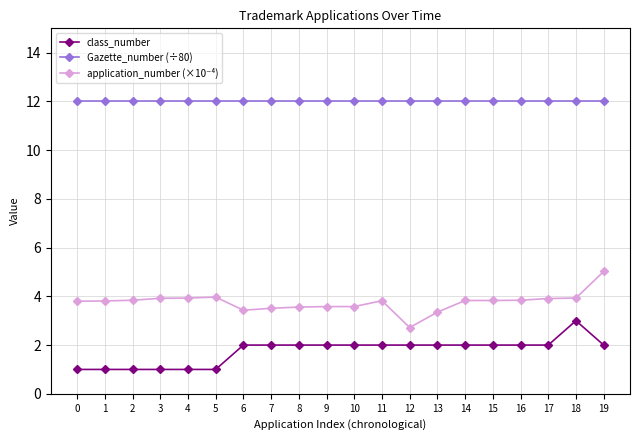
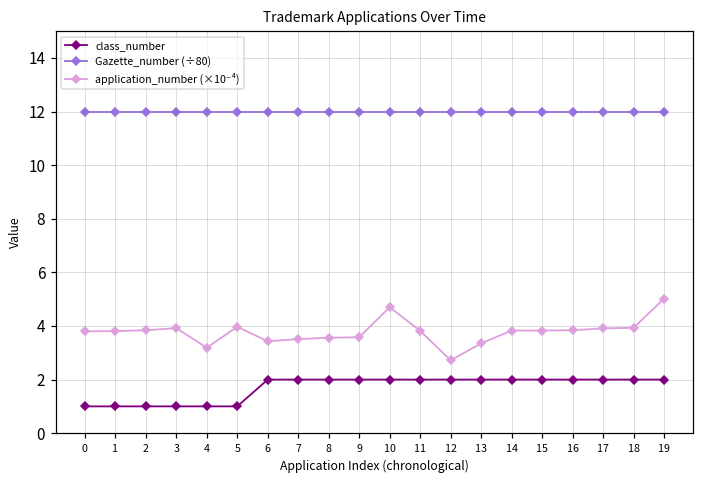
  {
    "class_number": {
      "0": 1,
      "1": 1,
      "2": 1,
      "3": 1,
      "4": 1,
      "5": 1,
      "6": 2,
      "7": 2,
      "8": 2,
      "9": 2,
      "10": 2,
      "11": 2,
      "12": 2,
      "13": 2,
      "14": 2,
      "15": 2,
      "16": 2,
      "17": 2,
-     "18": 3,
+     "18": 2,
      "19": 2
    },
    "Gazette_number (÷80)": {
      "0": 12.0,
      "1": 12.0,
      "2": 12.0,
      "3": 12.0,
      "4": 12.0,
      "5": 12.0,
      "6": 12.0,
      "7": 12.0,
      "8": 12.0,
      "9": 12.0,
      "10": 12.0,
      "11": 12.0,
      "12": 12.0,
      "13": 12.0,
      "14": 12.0,
      "15": 12.0,
      "16": 12.0,
      "17": 12.0,
      "18": 12.0,
      "19": 12.0
    },
    "application_number (×10⁻⁴)": {
      "0": 3.8,
      "1": 3.8,
      "2": 3.8,
      "3": 3.9,
-     "4": 3.9,
+     "4": 3.2,
      "5": 4.0,
      "6": 3.4,
      "7": 3.5,
      "8": 3.6,
      "9": 3.6,
-     "10": 3.6,
+     "10": 4.7,
      "11": 3.8,
      "12": 2.7,
      "13": 3.4,
      "14": 3.8,
      "15": 3.8,
      "16": 3.8,
      "17": 3.9,
      "18": 3.9,
      "19": 5.0
    }
  }
